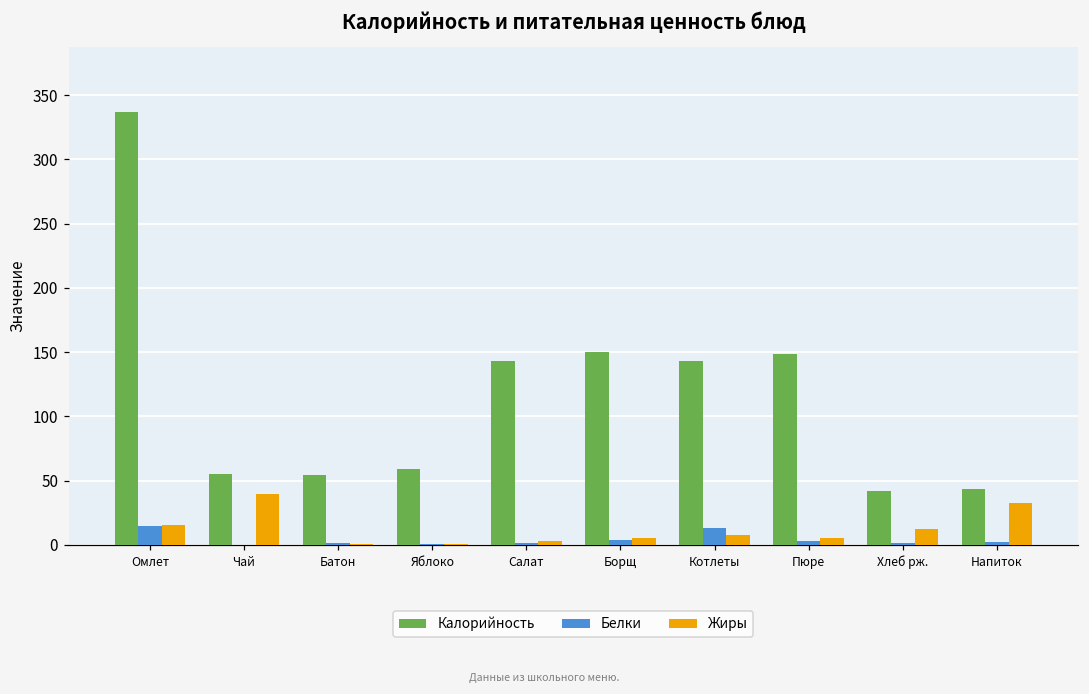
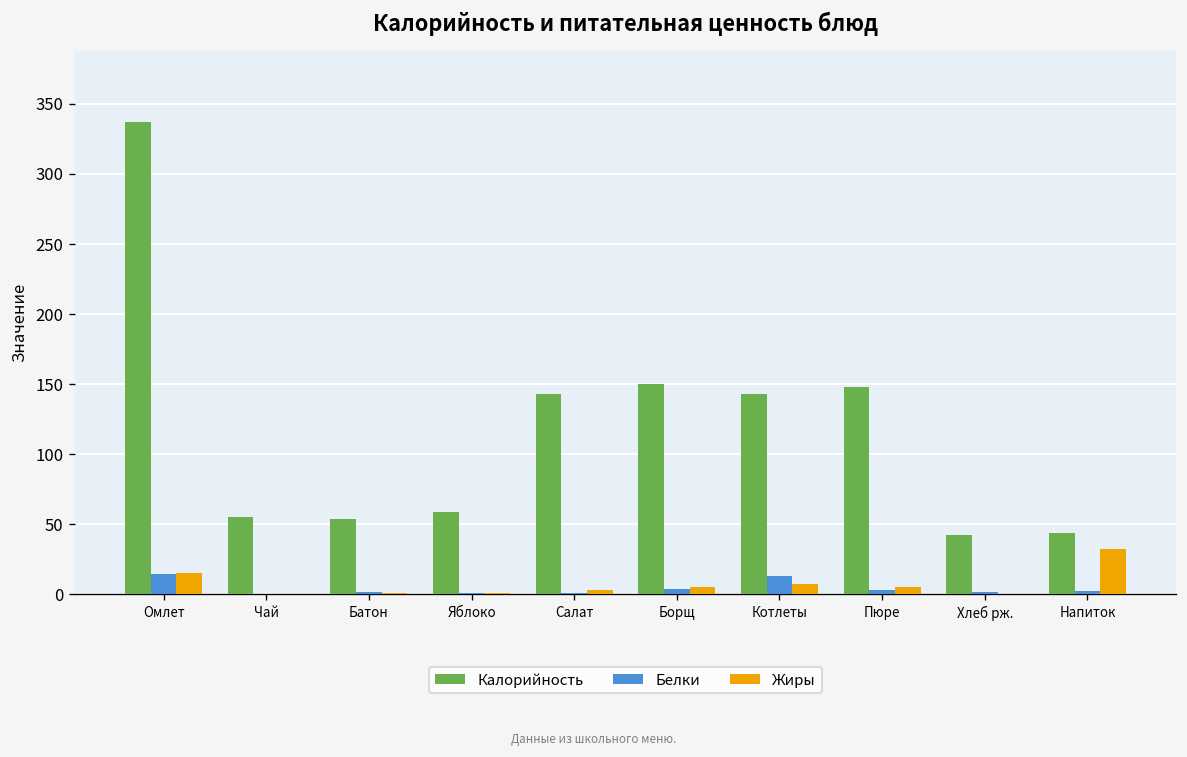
  {
    "Калорийность": {
      "Омлет": 337,
      "Чай": 55,
      "Батон": 54,
      "Яблоко": 59,
      "Салат": 143,
      "Борщ": 150,
      "Котлеты": 143,
      "Пюре": 148,
      "Хлеб рж.": 42,
      "Напиток": 44
    },
    "Белки": {
      "Омлет": 15,
      "Чай": 0,
      "Борщ": 3,
      "Котлеты": 13,
      "Пюре": 3,
      "Напиток": 2
    },
    "Жиры": {
      "Омлет": 15,
-     "Чай": 40,
+     "Чай": 0,
      "Салат": 3,
      "Борщ": 5,
      "Котлеты": 8,
      "Пюре": 5,
-     "Хлеб рж.": 12,
+     "Хлеб рж.": 0,
      "Напиток": 32
    }
  }
